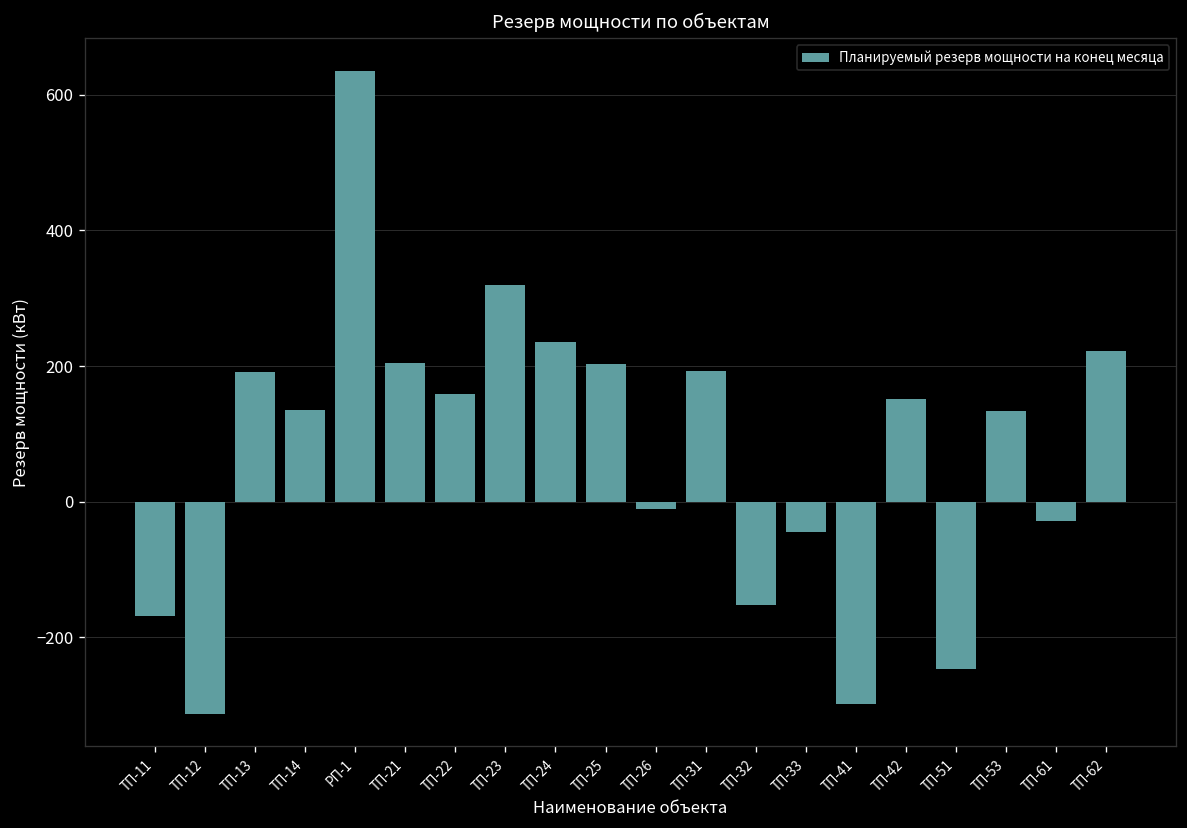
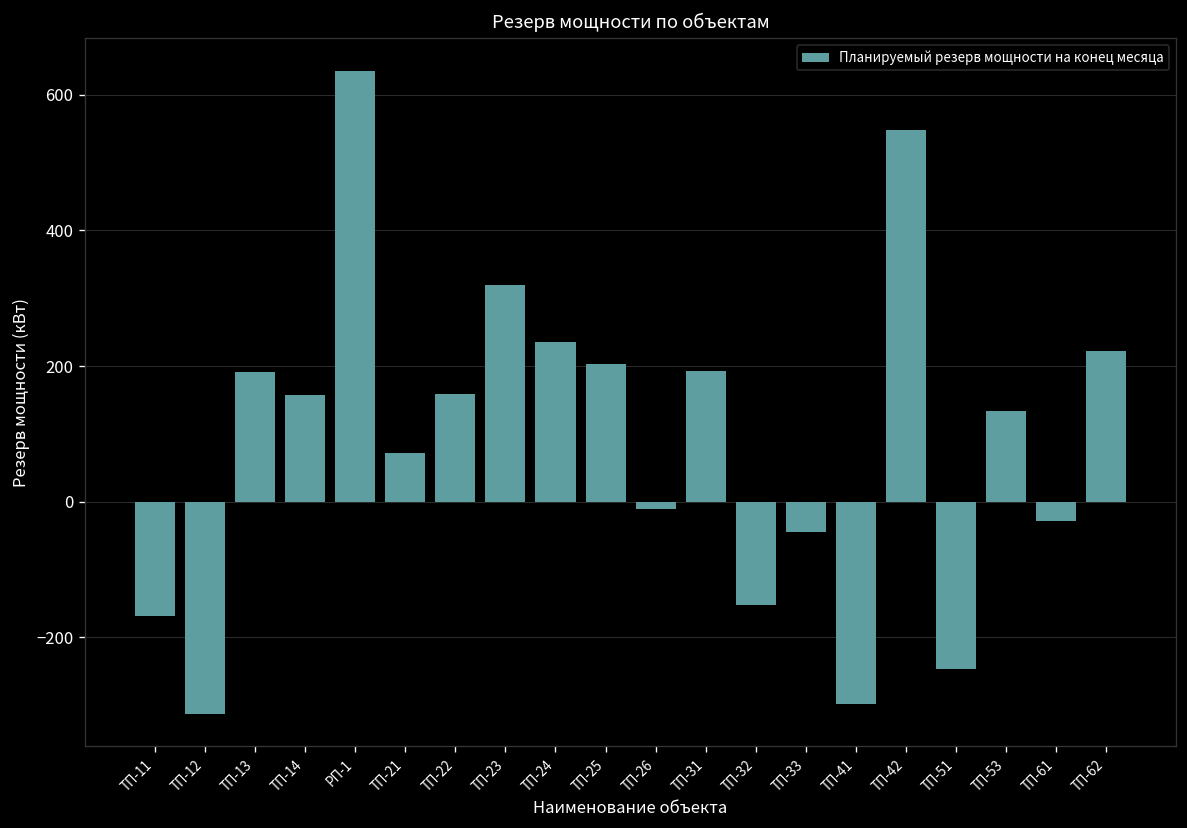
  {
    "ТП-11": -170,
    "ТП-12": -310,
    "ТП-13": 190,
-   "ТП-14": 130,
+   "ТП-14": 160,
    "РП-1": 640,
-   "ТП-21": 200,
+   "ТП-21": 70,
    "ТП-22": 160,
    "ТП-23": 320,
    "ТП-24": 240,
    "ТП-25": 200,
    "ТП-26": -10,
    "ТП-31": 190,
    "ТП-32": -150,
    "ТП-33": -40,
    "ТП-41": -300,
-   "ТП-42": 150,
+   "ТП-42": 550,
    "ТП-51": -250,
    "ТП-53": 130,
    "ТП-61": -30,
    "ТП-62": 220
  }
